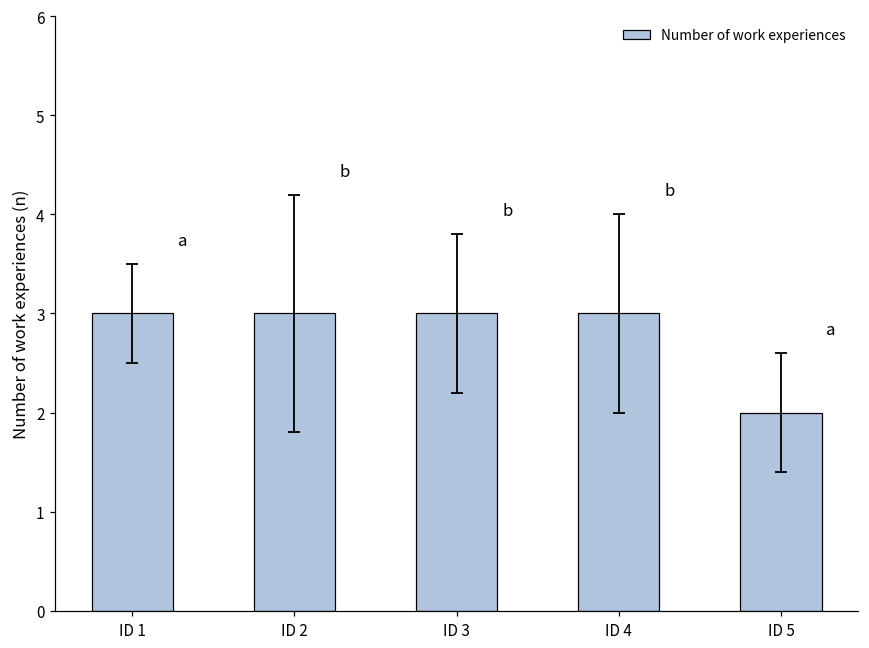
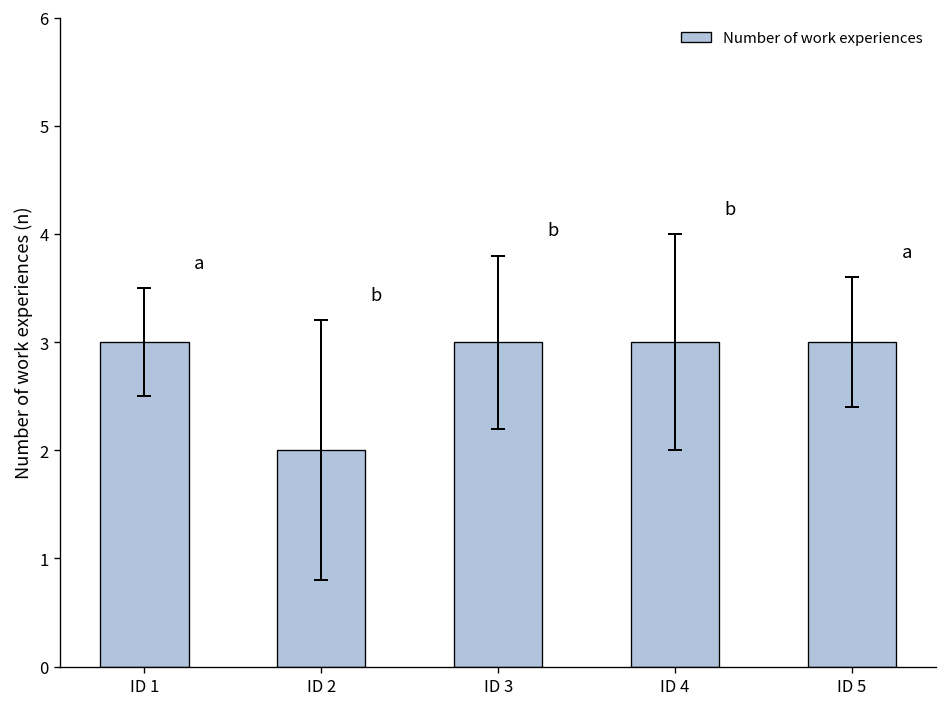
  {
    "Number of work experiences": {
      "ID 1": 3,
-     "ID 2": 3,
+     "ID 2": 2,
      "ID 3": 3,
      "ID 4": 3,
-     "ID 5": 2
+     "ID 5": 3
    }
  }
